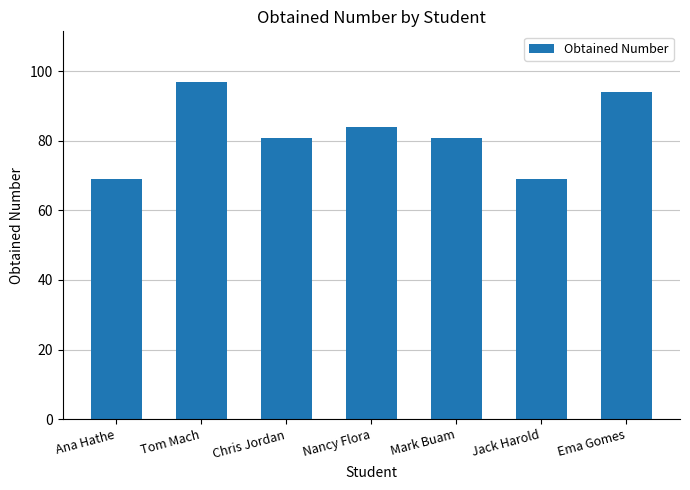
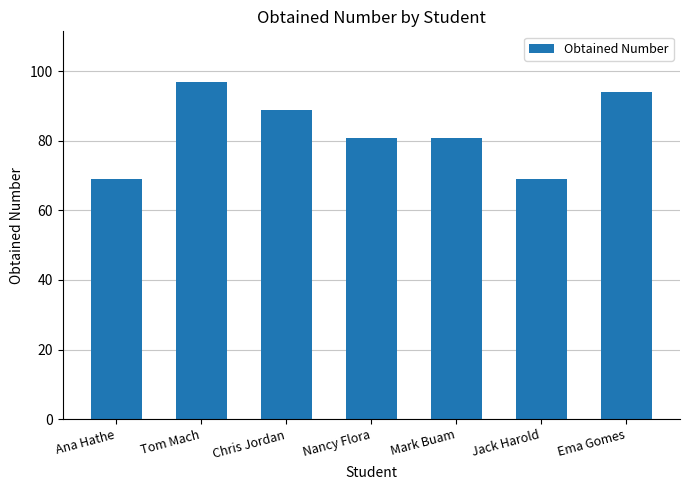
  {
    "Ana Hathe": 69,
    "Tom Mach": 97,
-   "Chris Jordan": 81,
-   "Nancy Flora": 84,
+   "Chris Jordan": 89,
+   "Nancy Flora": 81,
    "Mark Buam": 81,
    "Jack Harold": 69,
    "Ema Gomes": 94
  }
